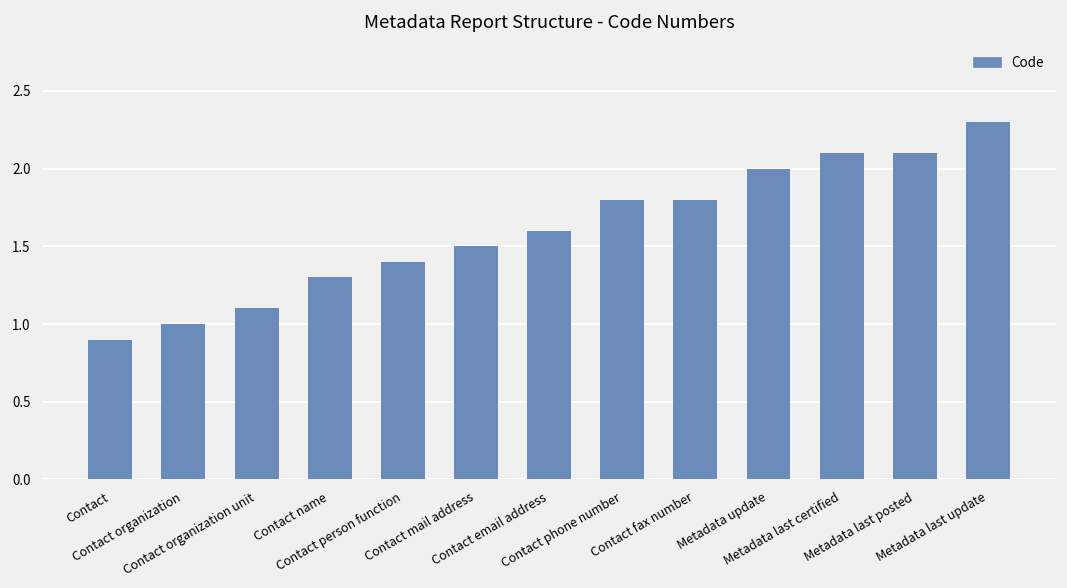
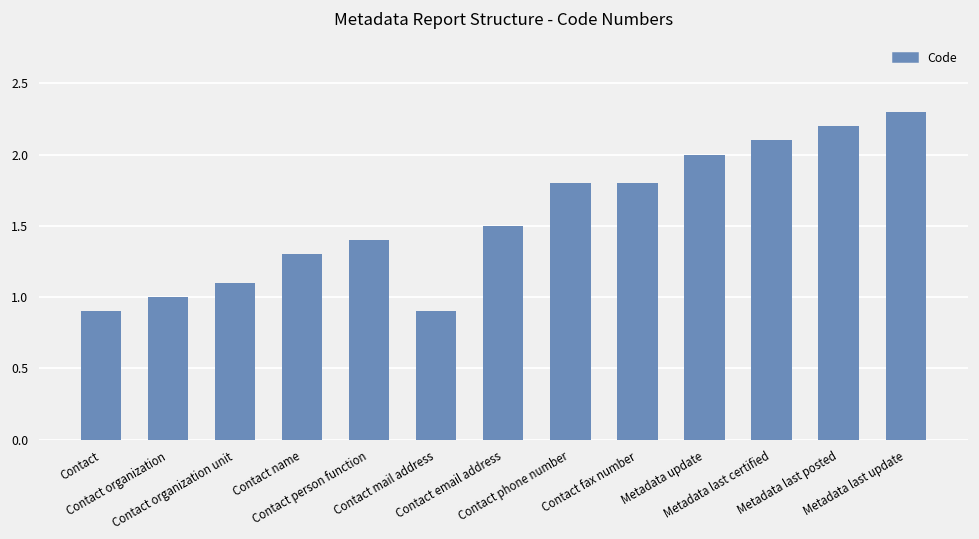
  {
    "Contact": 0.9,
    "Contact organization": 1.0,
    "Contact organization unit": 1.1,
    "Contact name": 1.3,
    "Contact person function": 1.4,
-   "Contact mail address": 1.5,
-   "Contact email address": 1.6,
+   "Contact mail address": 0.9,
+   "Contact email address": 1.5,
    "Contact phone number": 1.8,
    "Contact fax number": 1.8,
    "Metadata update": 2.0,
    "Metadata last certified": 2.1,
-   "Metadata last posted": 2.1,
+   "Metadata last posted": 2.2,
    "Metadata last update": 2.3
  }
